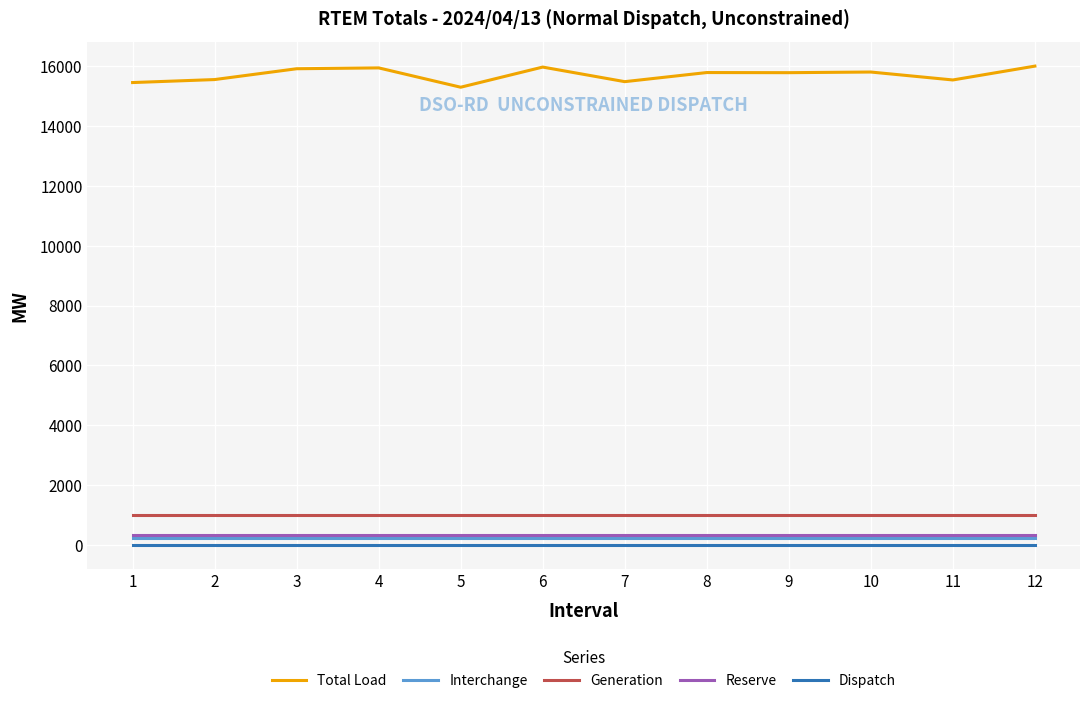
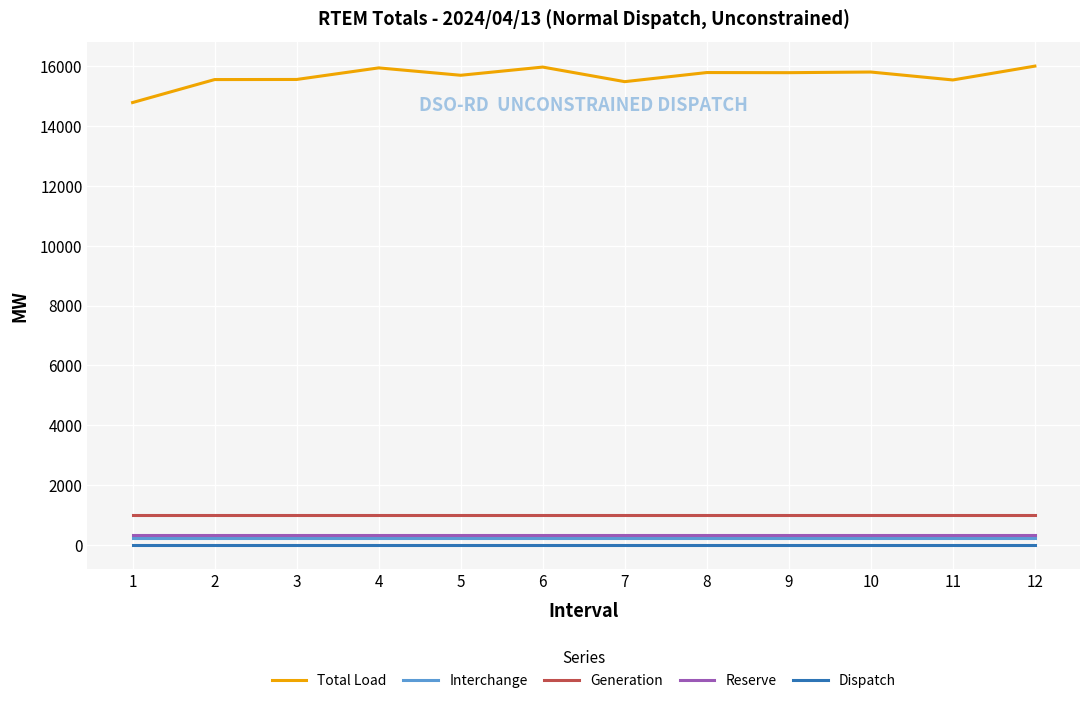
  {
    "Total Load": {
-     "1": 15500,
+     "1": 14800,
      "2": 15600,
-     "3": 15900,
+     "3": 15600,
      "4": 15900,
-     "5": 15300,
+     "5": 15700,
      "6": 16000,
      "7": 15500,
      "8": 15800,
      "9": 15800,
      "10": 15800,
      "11": 15500,
      "12": 16000
    },
    "Interchange": {
      "1": 200,
      "2": 200,
      "3": 200,
      "4": 200,
      "5": 200,
      "6": 200,
      "7": 200,
      "8": 200,
      "9": 200,
      "10": 200,
      "11": 200,
      "12": 200
    },
    "Generation": {
      "1": 1000,
      "2": 1000,
      "3": 1000,
      "4": 1000,
      "5": 1000,
      "6": 1000,
      "7": 1000,
      "8": 1000,
      "9": 1000,
      "10": 1000,
      "11": 1000,
      "12": 1000
    },
    "Reserve": {
      "1": 300,
      "2": 300,
      "3": 300,
      "4": 300,
      "5": 300,
      "6": 300,
      "7": 300,
      "8": 300,
      "9": 300,
      "10": 300,
      "11": 300,
      "12": 300
    },
    "Dispatch": {
      "1": 0,
      "2": 0,
      "3": 0,
      "4": 0,
      "5": 0,
      "6": 0,
      "7": 0,
      "8": 0,
      "9": 0,
      "10": 0,
      "11": 0,
      "12": 0
    }
  }
